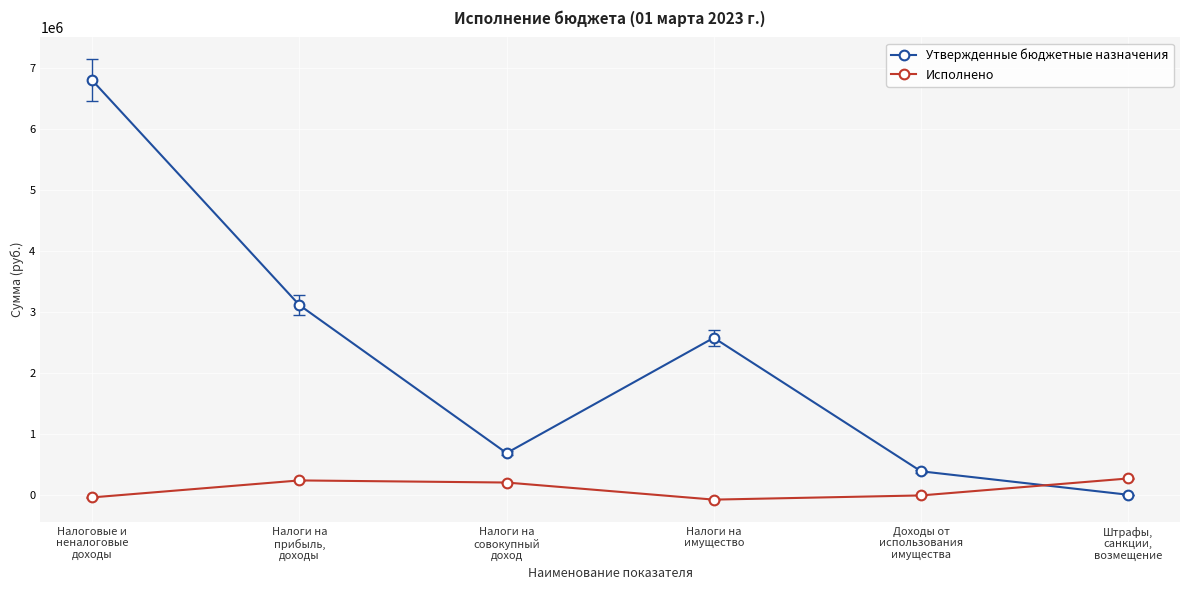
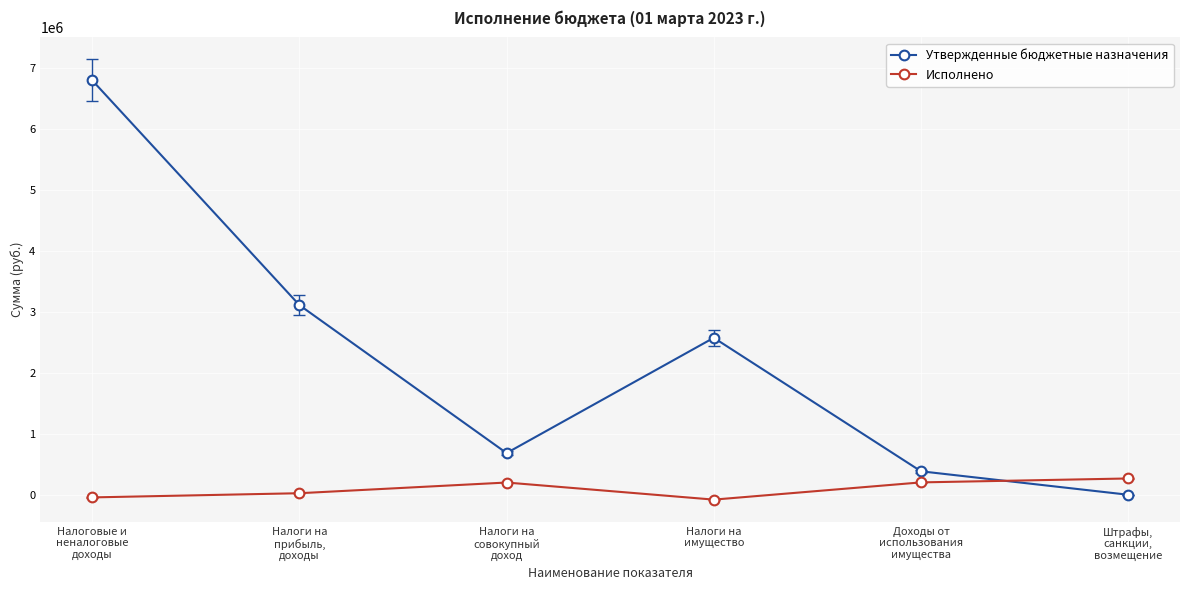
  {
    "Исполнено": {
-     "Налоги на прибыль, доходы": 200000,
-     "Доходы от использования имущества": 0
+     "Налоги на прибыль, доходы": 0,
+     "Доходы от использования имущества": 200000
    }
  }
